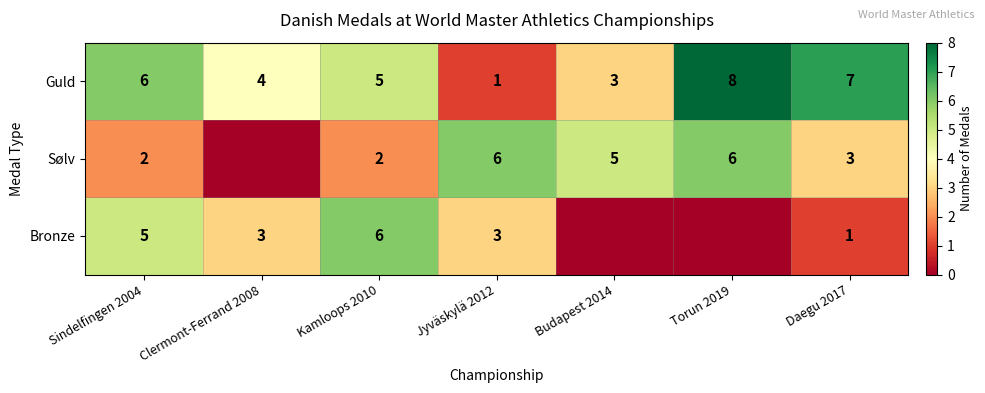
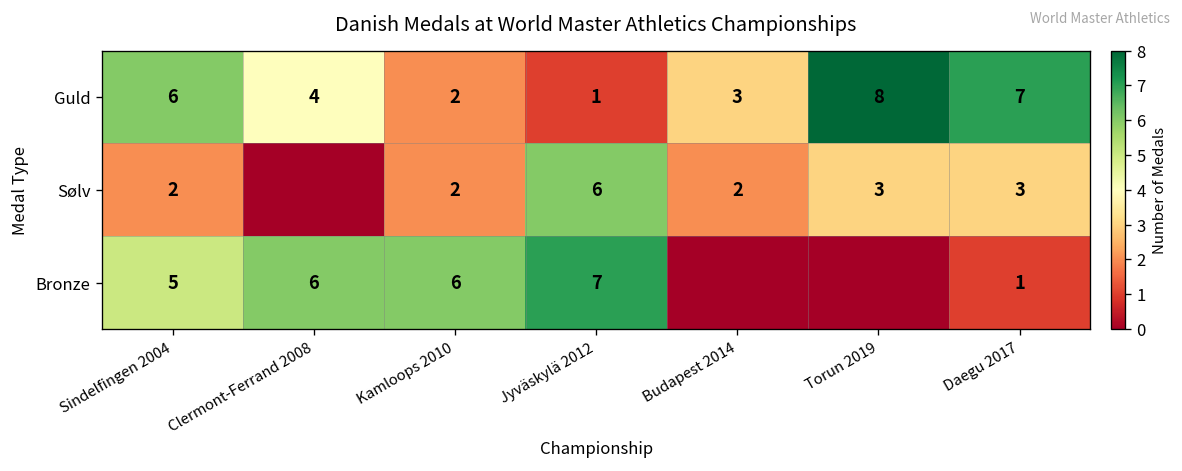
  {
    "Guld": {
      "Sindelfingen 2004": 6,
      "Clermont-Ferrand 2008": 4,
-     "Kamloops 2010": 5,
+     "Kamloops 2010": 2,
      "Jyväskylä 2012": 1,
      "Budapest 2014": 3,
      "Torun 2019": 8,
      "Daegu 2017": 7
    },
    "Sølv": {
      "Sindelfingen 2004": 2,
      "Kamloops 2010": 2,
      "Jyväskylä 2012": 6,
-     "Budapest 2014": 5,
-     "Torun 2019": 6,
+     "Budapest 2014": 2,
+     "Torun 2019": 3,
      "Daegu 2017": 3
    },
    "Bronze": {
      "Sindelfingen 2004": 5,
-     "Clermont-Ferrand 2008": 3,
+     "Clermont-Ferrand 2008": 6,
      "Kamloops 2010": 6,
-     "Jyväskylä 2012": 3,
+     "Jyväskylä 2012": 7,
      "Daegu 2017": 1
    }
  }
